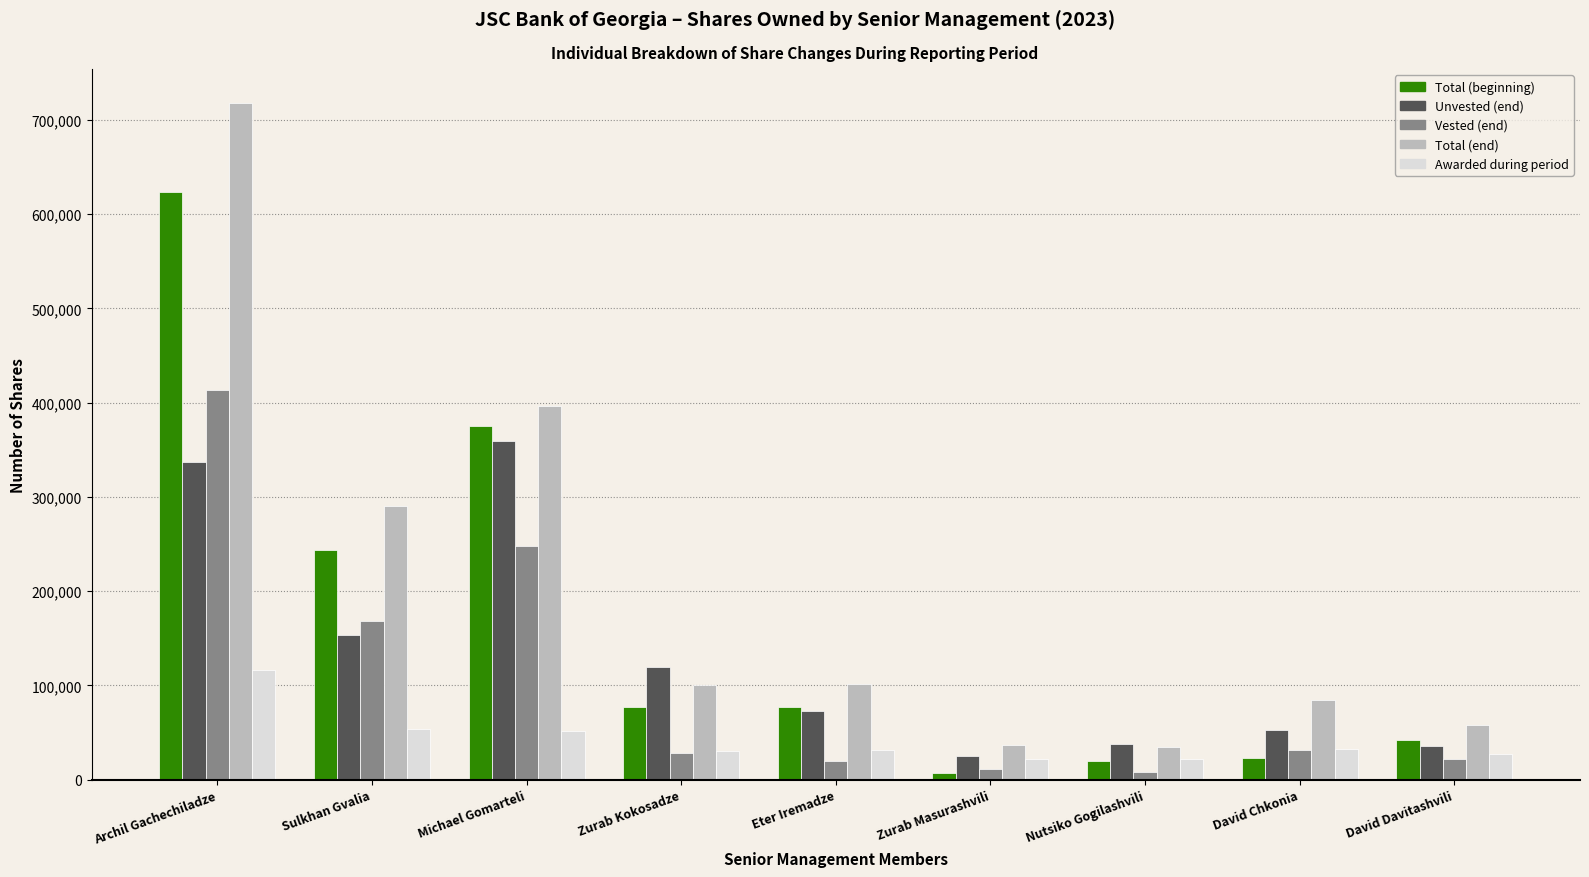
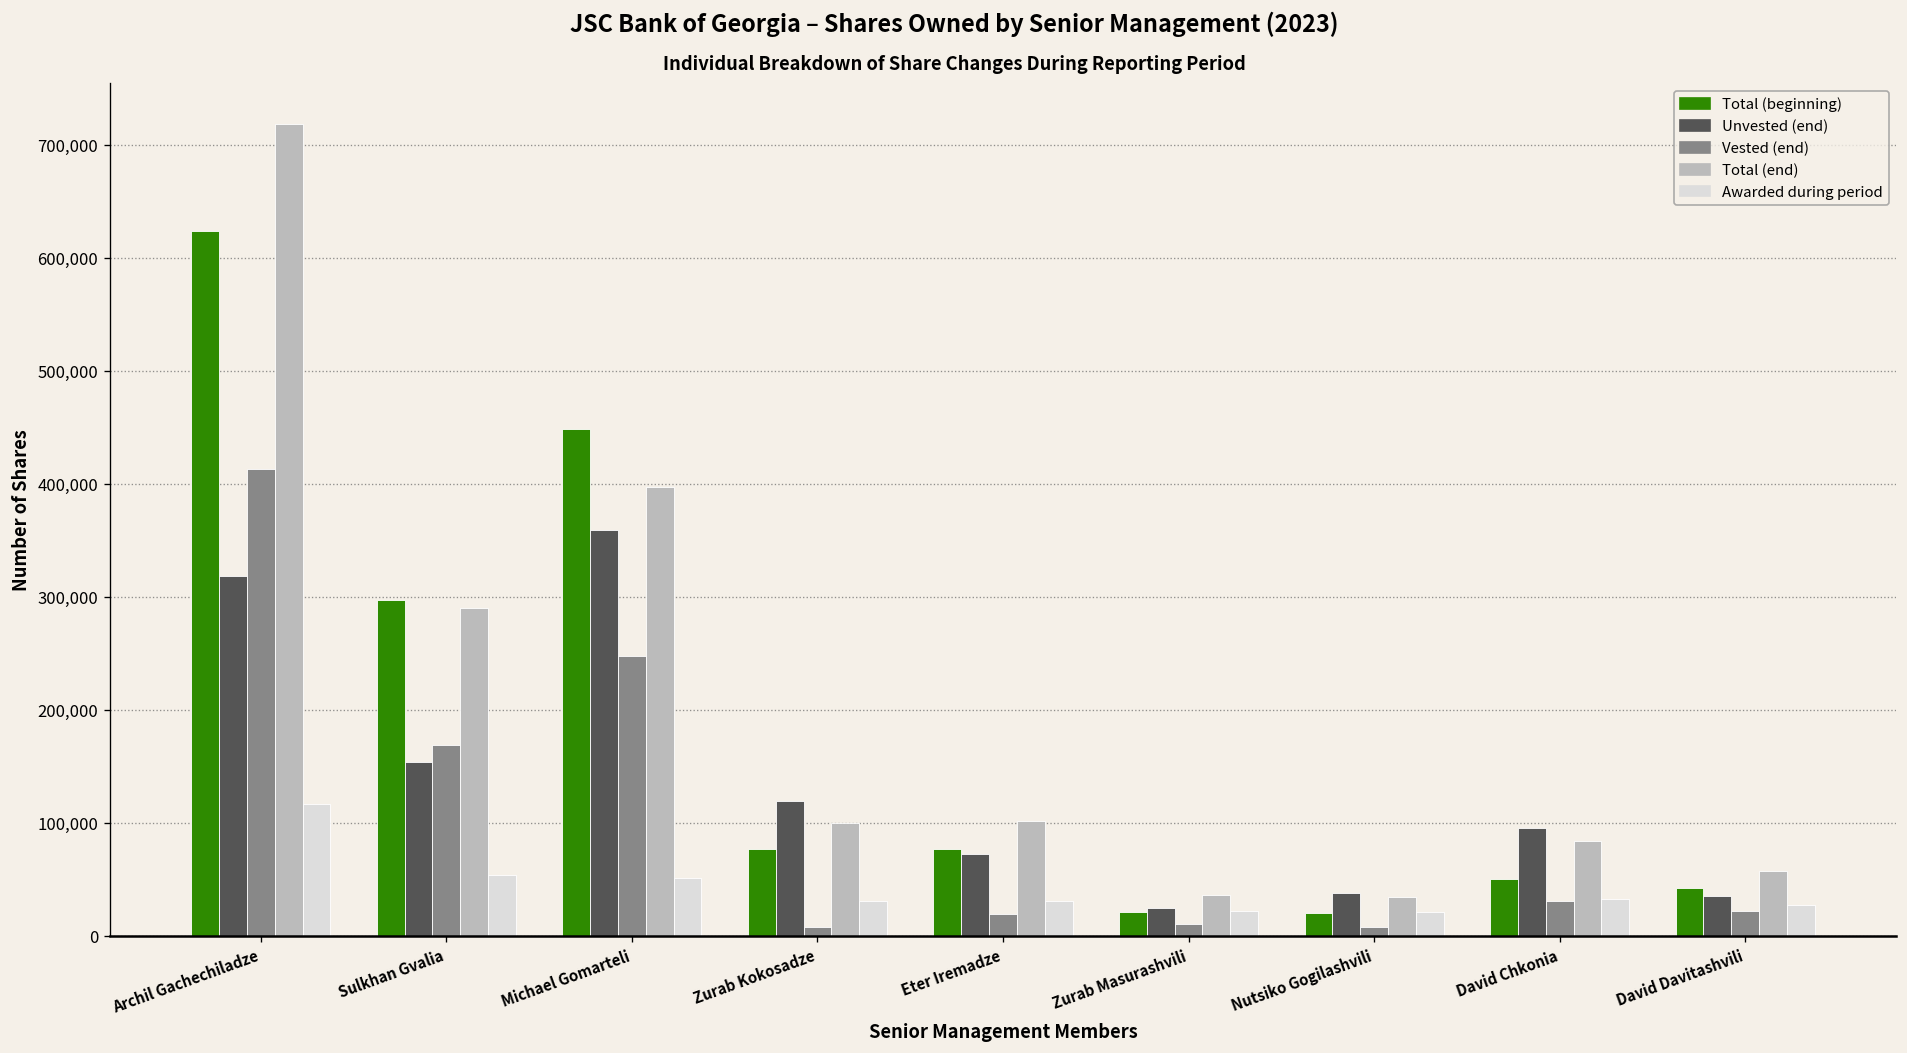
  {
    "Total (beginning)": {
      "Archil Gachechiladze": "620,000",
-     "Sulkhan Gvalia": "240,000",
-     "Michael Gomarteli": "380,000",
+     "Sulkhan Gvalia": "300,000",
+     "Michael Gomarteli": "450,000",
      "Zurab Kokosadze": "80,000",
      "Eter Iremadze": "80,000",
-     "Zurab Masurashvili": "10,000",
+     "Zurab Masurashvili": "20,000",
      "Nutsiko Gogilashvili": "20,000",
-     "David Chkonia": "20,000",
+     "David Chkonia": "50,000",
      "David Davitashvili": "40,000"
    },
    "Unvested (end)": {
-     "Archil Gachechiladze": "340,000",
+     "Archil Gachechiladze": "320,000",
      "Sulkhan Gvalia": "150,000",
      "Michael Gomarteli": "360,000",
      "Zurab Kokosadze": "120,000",
      "Eter Iremadze": "70,000",
      "Zurab Masurashvili": "30,000",
      "Nutsiko Gogilashvili": "40,000",
-     "David Chkonia": "50,000",
+     "David Chkonia": "100,000",
      "David Davitashvili": "40,000"
    },
    "Vested (end)": {
      "Archil Gachechiladze": "410,000",
      "Sulkhan Gvalia": "170,000",
      "Michael Gomarteli": "250,000",
-     "Zurab Kokosadze": "30,000",
+     "Zurab Kokosadze": "10,000",
      "Eter Iremadze": "20,000",
      "Zurab Masurashvili": "10,000",
      "Nutsiko Gogilashvili": "10,000",
      "David Chkonia": "30,000",
      "David Davitashvili": "20,000"
    }
  }
